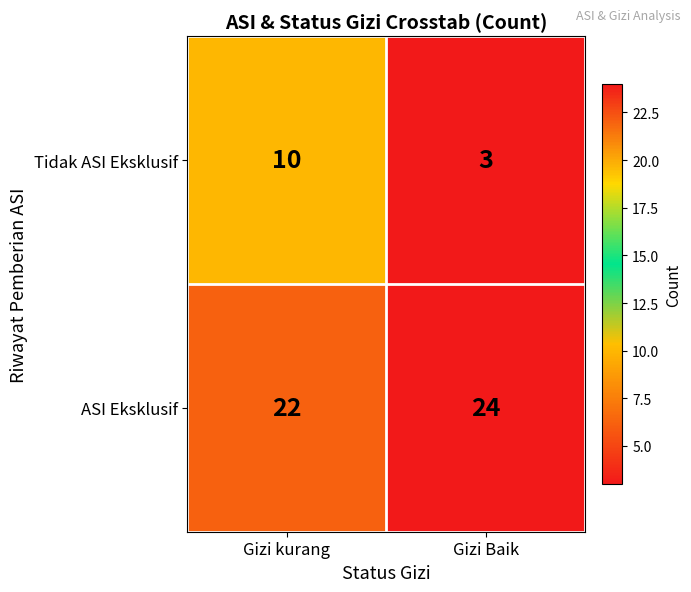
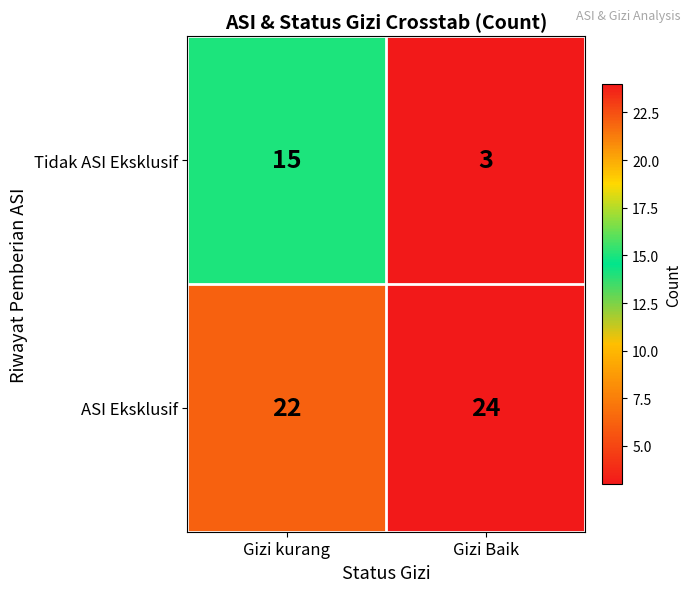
  {
    "Tidak ASI Eksklusif": {
-     "Gizi kurang": 10,
+     "Gizi kurang": 15,
      "Gizi Baik": 3
    },
    "ASI Eksklusif": {
      "Gizi kurang": 22,
      "Gizi Baik": 24
    }
  }
